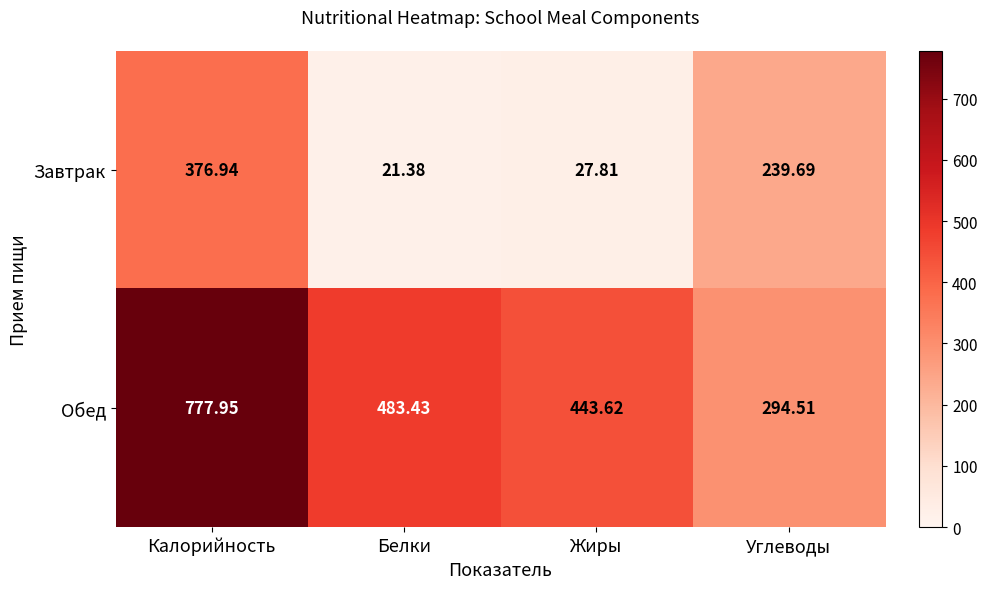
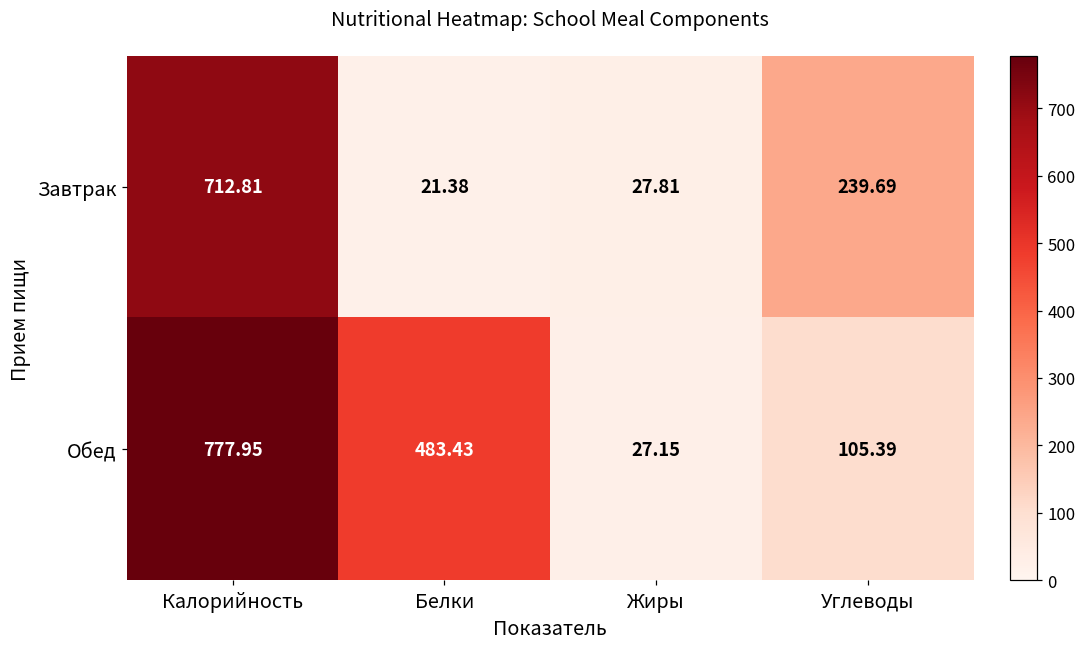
  {
    "Завтрак": {
-     "Калорийность": 376.94,
+     "Калорийность": 712.81,
      "Белки": 21.38,
      "Жиры": 27.81,
      "Углеводы": 239.69
    },
    "Обед": {
      "Калорийность": 777.95,
      "Белки": 483.43,
-     "Жиры": 443.62,
-     "Углеводы": 294.51
+     "Жиры": 27.15,
+     "Углеводы": 105.39
    }
  }
